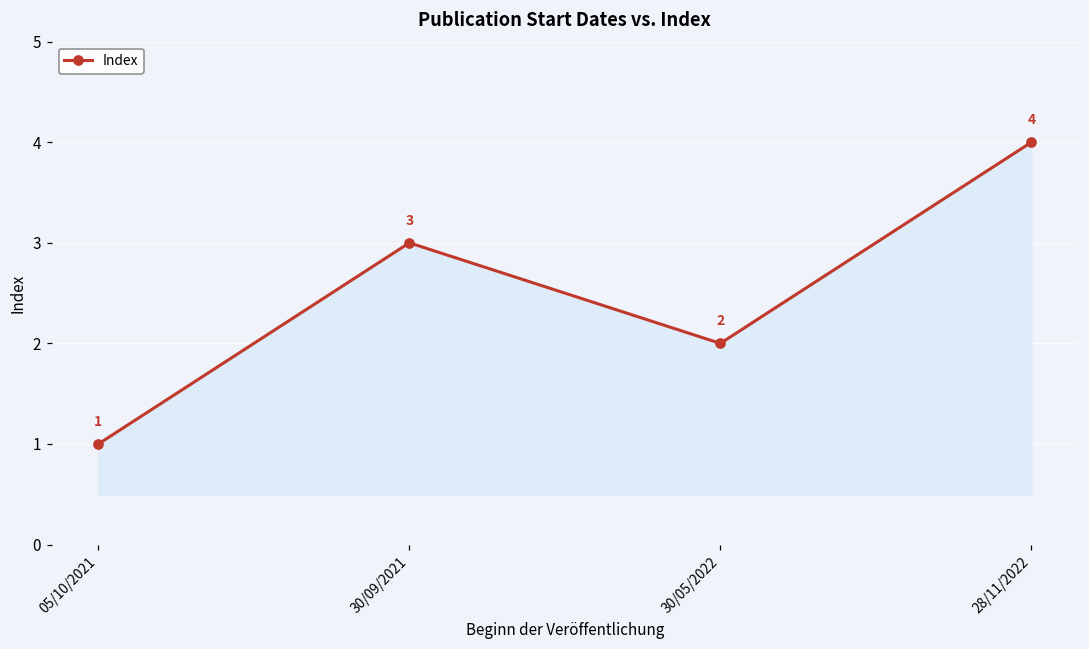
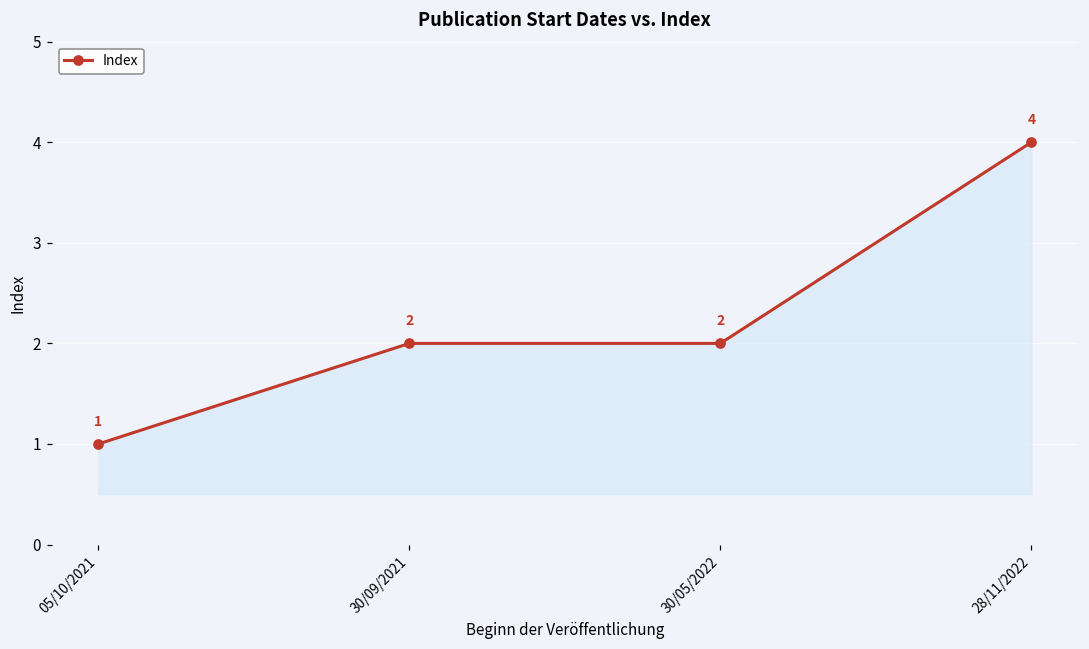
  {
    "05/10/2021": 1,
-   "30/09/2021": 3,
+   "30/09/2021": 2,
    "30/05/2022": 2,
    "28/11/2022": 4
  }
